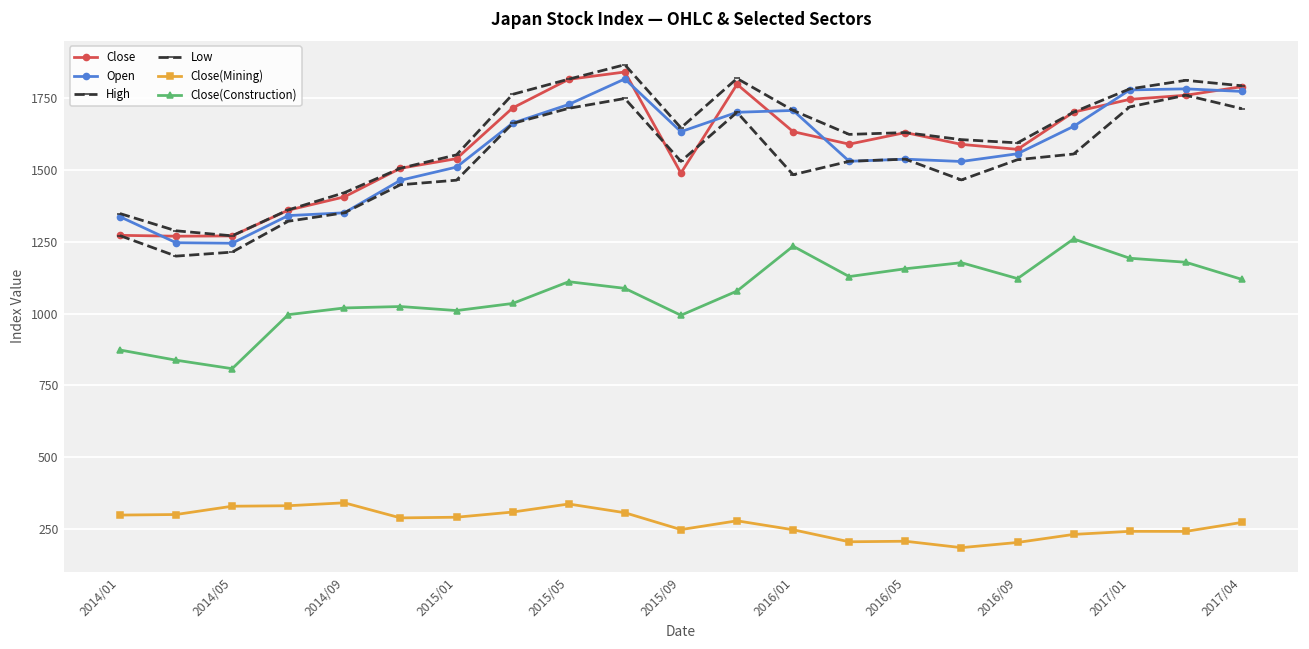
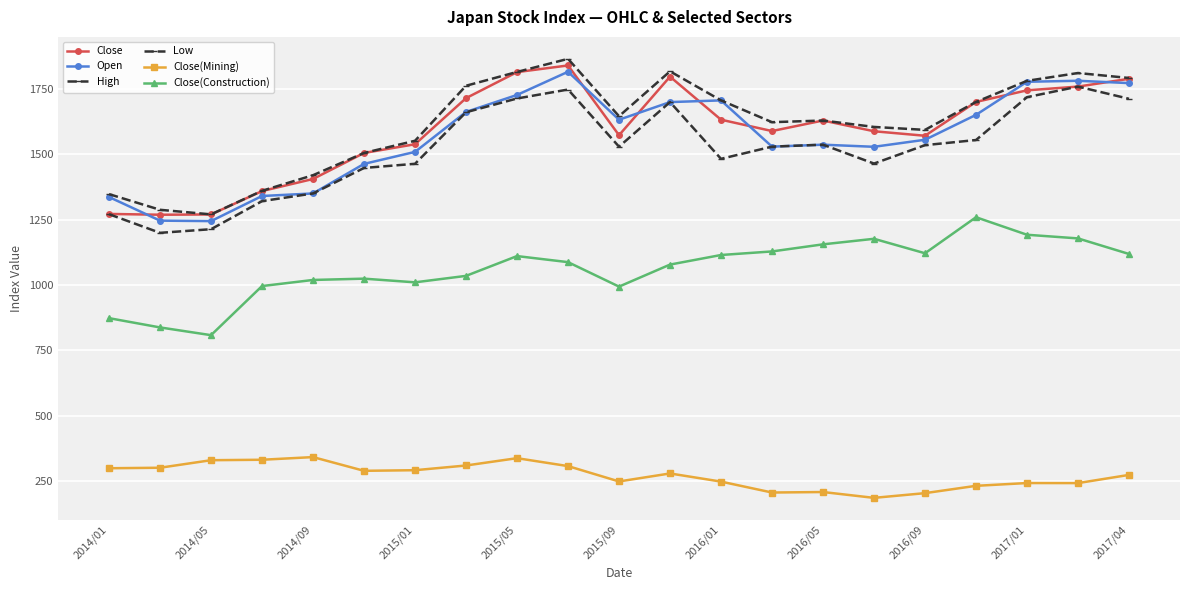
  {
    "Close": {
      "2014/09": 1410,
      "2015/01": 1540,
-     "2015/09": 1490,
+     "2015/09": 1570,
      "2016/01": 1630,
      "2016/09": 1570,
      "2017/01": 1750
    },
    "Open": {
      "2014/01": 1340,
      "2014/05": 1240,
      "2015/01": 1510,
      "2015/05": 1730,
      "2015/09": 1630,
      "2016/09": 1560,
      "2017/04": 1770
    },
    "Close(Mining)": {
      "2014/01": 300,
      "2014/05": 330,
      "2014/09": 340,
      "2015/01": 290,
      "2015/05": 340,
      "2015/09": 250,
      "2016/01": 250,
      "2016/05": 210,
      "2016/09": 200,
      "2017/01": 240,
      "2017/04": 270
    },
    "Close(Construction)": {
      "2014/01": 870,
      "2014/05": 810,
      "2014/09": 1020,
      "2015/01": 1010,
      "2015/05": 1110,
      "2015/09": 990,
-     "2016/01": 1230,
+     "2016/01": 1120,
      "2016/05": 1160,
      "2016/09": 1120,
      "2017/01": 1190,
      "2017/04": 1120
    }
  }
